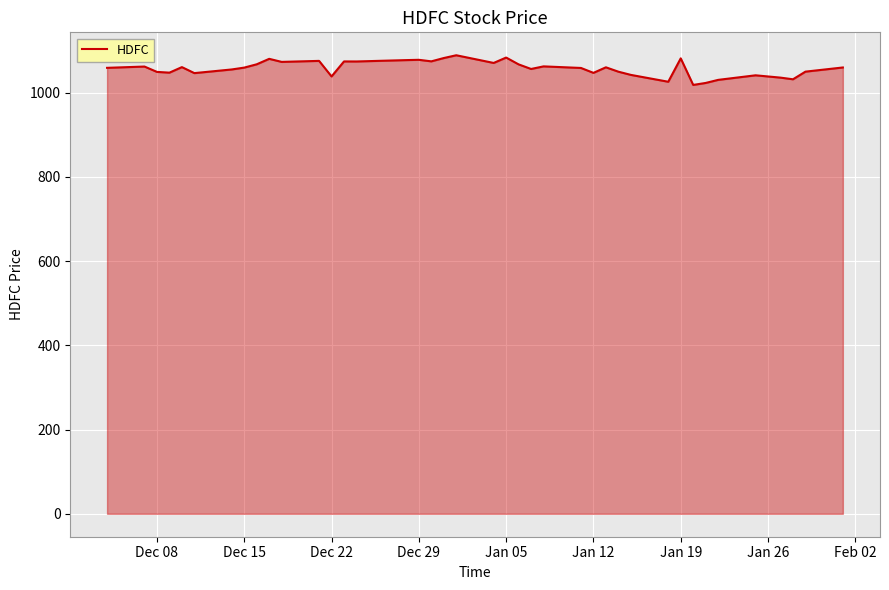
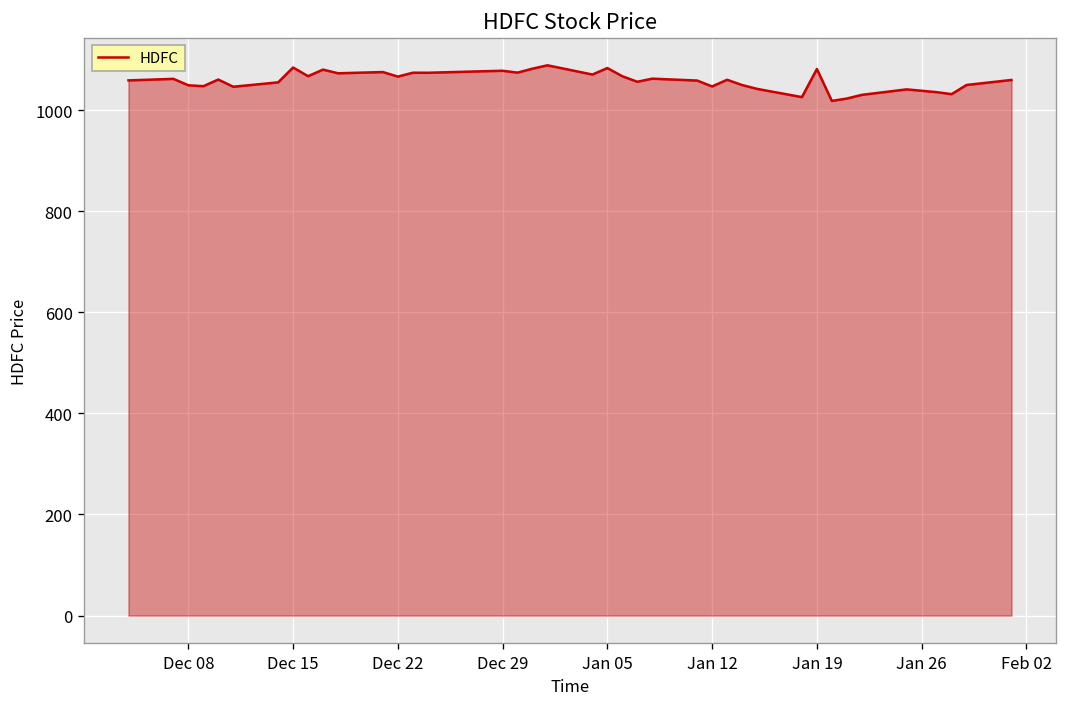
  {
    "Dec 08": 1050,
-   "Dec 15": 1060,
-   "Dec 22": 1040,
+   "Dec 15": 1080,
+   "Dec 22": 1070,
    "Dec 29": 1080,
    "Jan 05": 1080,
    "Jan 12": 1050,
    "Jan 19": 1080
  }
